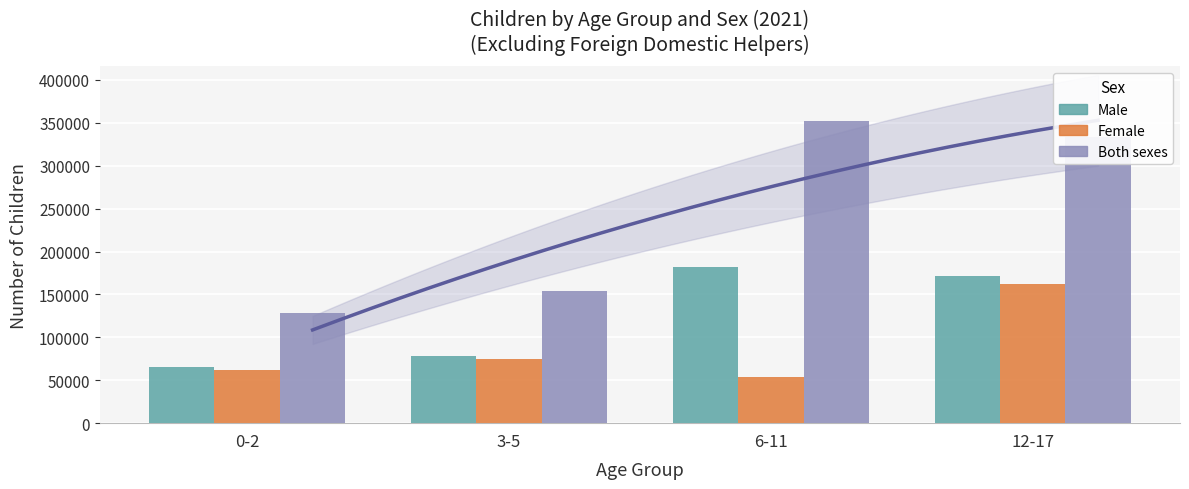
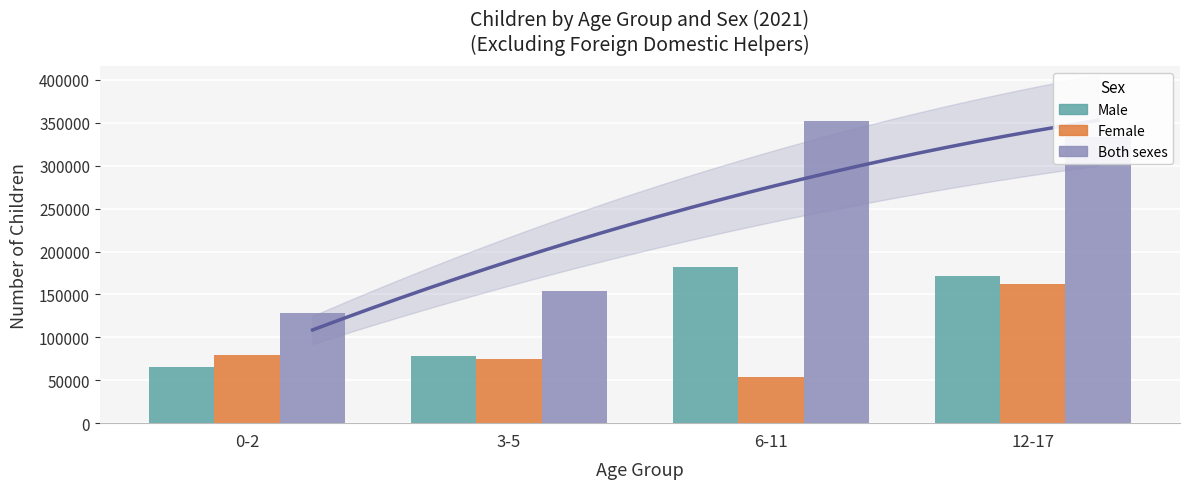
  {
    "Female": {
-     "0-2": 60000,
+     "0-2": 80000,
      "3-5": 70000,
      "6-11": 50000,
      "12-17": 160000
    }
  }
